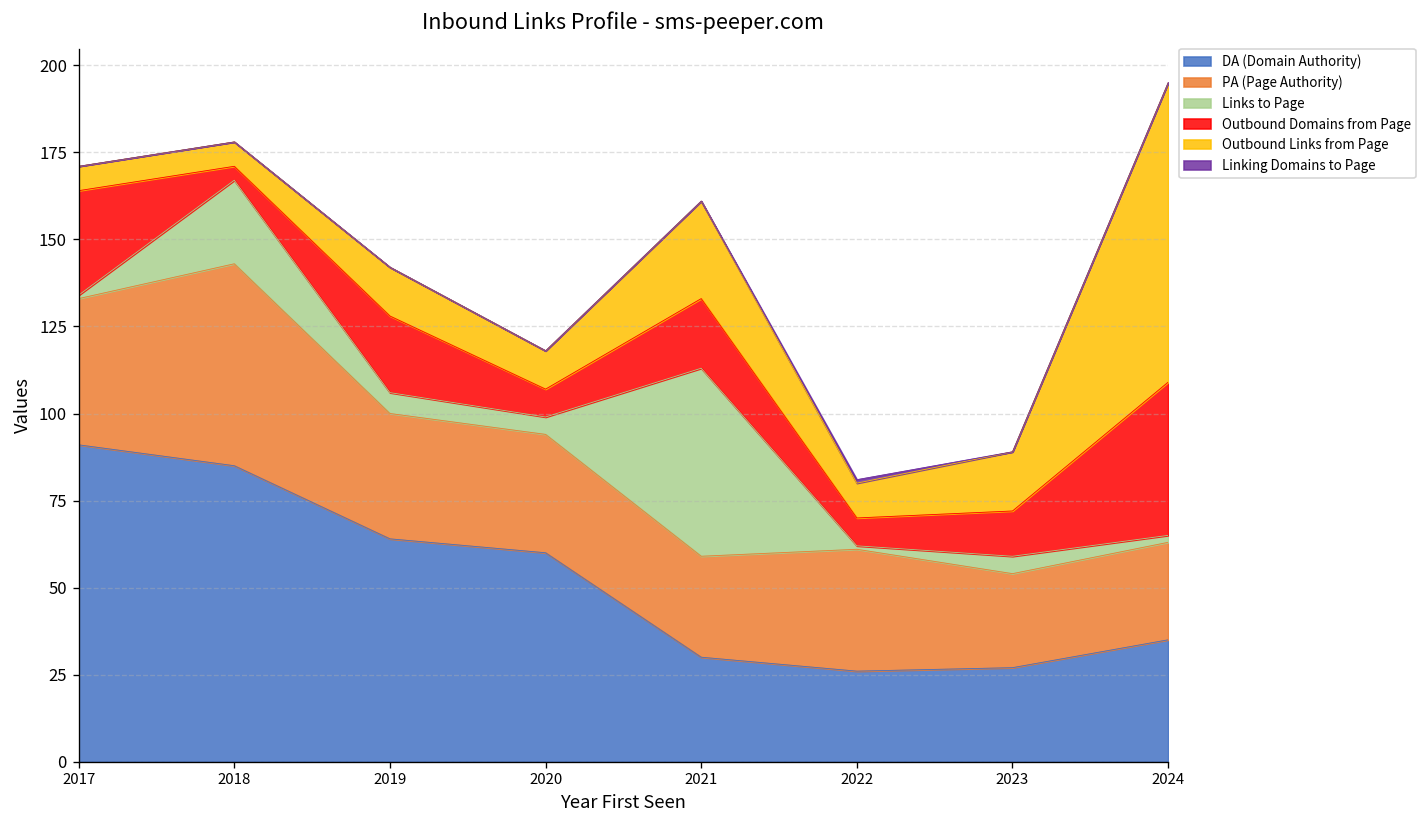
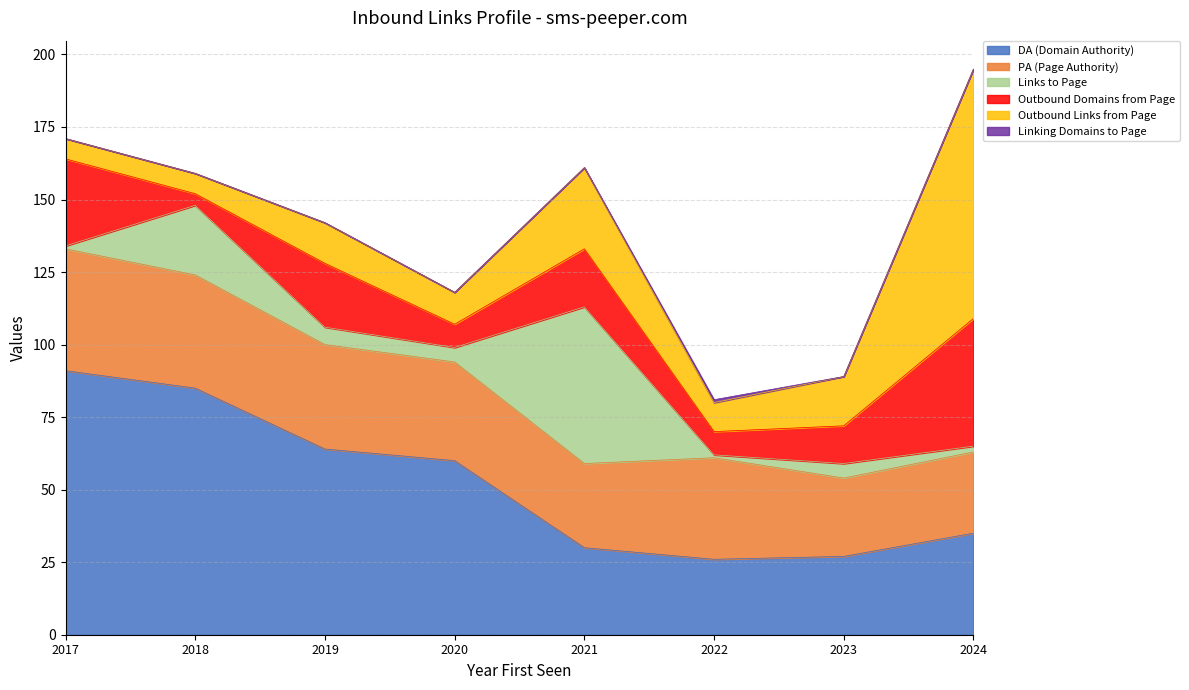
  {
    "DA (Domain Authority)": {
      "2017": 91,
      "2018": 85,
      "2019": 64,
      "2020": 60,
      "2021": 30,
      "2022": 26,
      "2023": 27,
      "2024": 35
    },
    "PA (Page Authority)": {
      "2017": 42,
-     "2018": 58,
+     "2018": 39,
      "2019": 36,
      "2020": 34,
      "2021": 29,
      "2022": 35,
      "2023": 27,
      "2024": 28
    },
    "Links to Page": {
      "2017": 1,
      "2018": 24,
      "2019": 6,
      "2020": 5,
      "2021": 54,
      "2022": 1,
      "2023": 5,
      "2024": 2
    },
    "Outbound Domains from Page": {
      "2017": 30,
      "2018": 4,
      "2019": 22,
      "2020": 8,
      "2021": 20,
      "2022": 8,
      "2023": 13,
      "2024": 44
    },
    "Outbound Links from Page": {
      "2022": 10
    },
    "Linking Domains to Page": {
      "2022": 1
    }
  }
